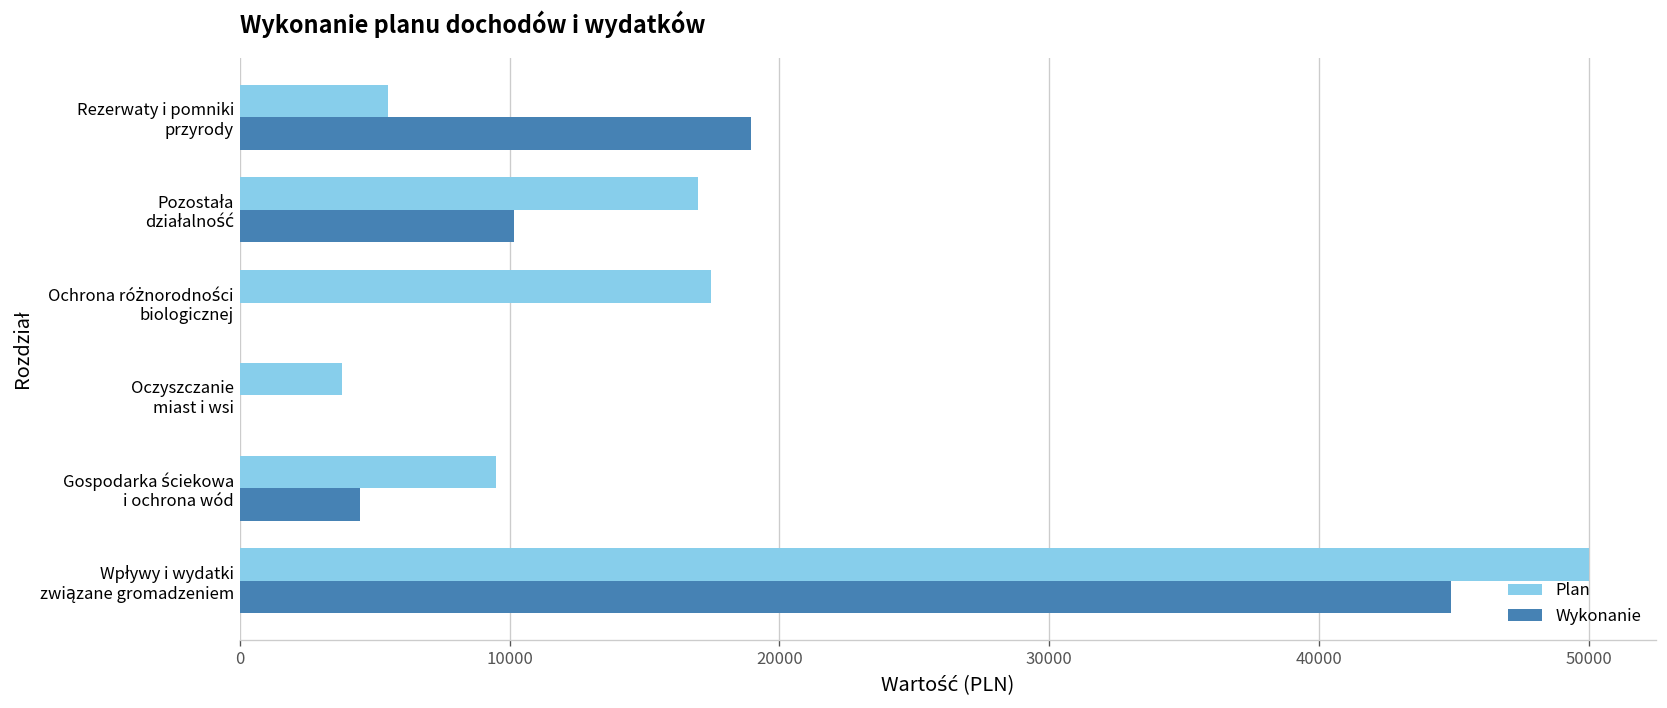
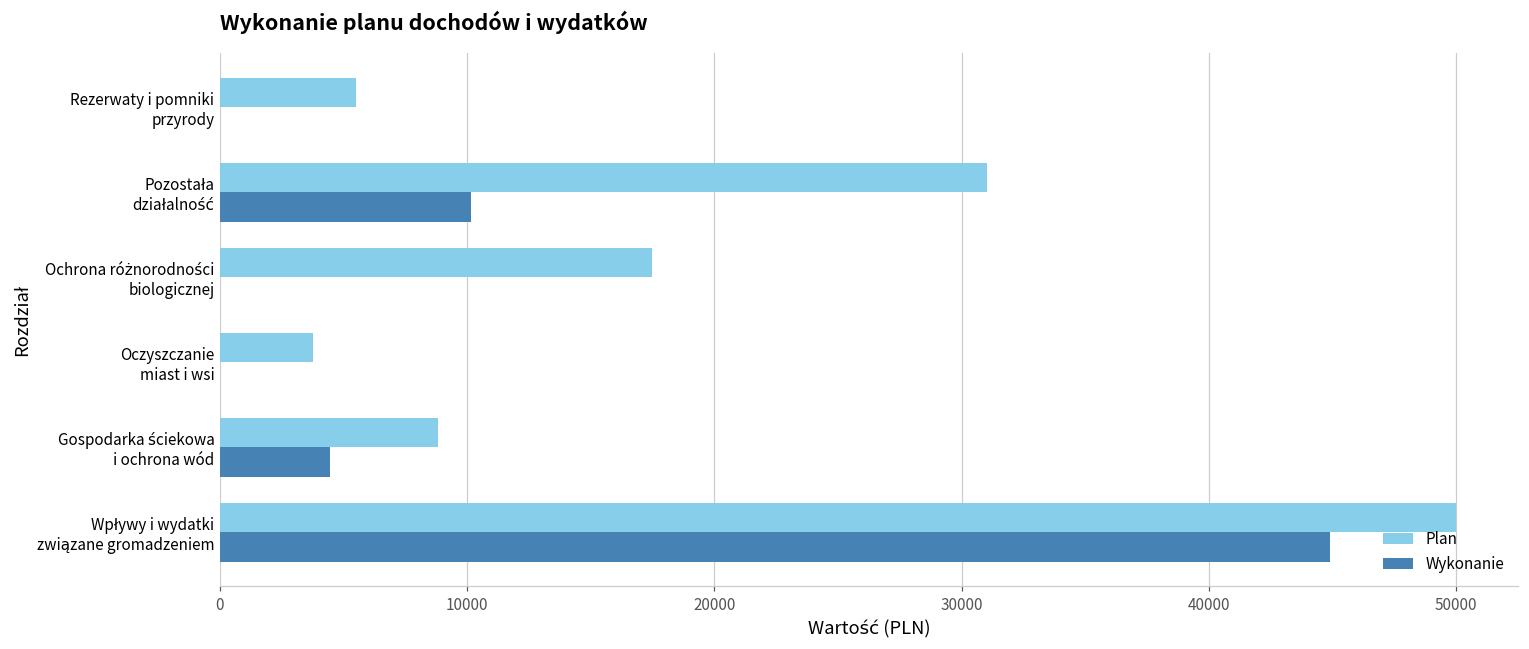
  {
    "Plan": {
      "Rezerwaty i pomniki przyrody": 5500,
-     "Pozostała działalność": 17000,
+     "Pozostała działalność": 31000,
      "Ochrona różnorodności biologicznej": 17500,
      "Oczyszczanie miast i wsi": 3800,
-     "Gospodarka ściekowa i ochrona wód": 9500,
+     "Gospodarka ściekowa i ochrona wód": 8800,
      "Wpływy i wydatki związane gromadzeniem": 50000
    },
    "Wykonanie": {
-     "Rezerwaty i pomniki przyrody": 18900,
+     "Rezerwaty i pomniki przyrody": 0,
      "Pozostała działalność": 10200,
      "Ochrona różnorodności biologicznej": 0,
      "Oczyszczanie miast i wsi": 0,
      "Gospodarka ściekowa i ochrona wód": 4500,
      "Wpływy i wydatki związane gromadzeniem": 44900
    }
  }
